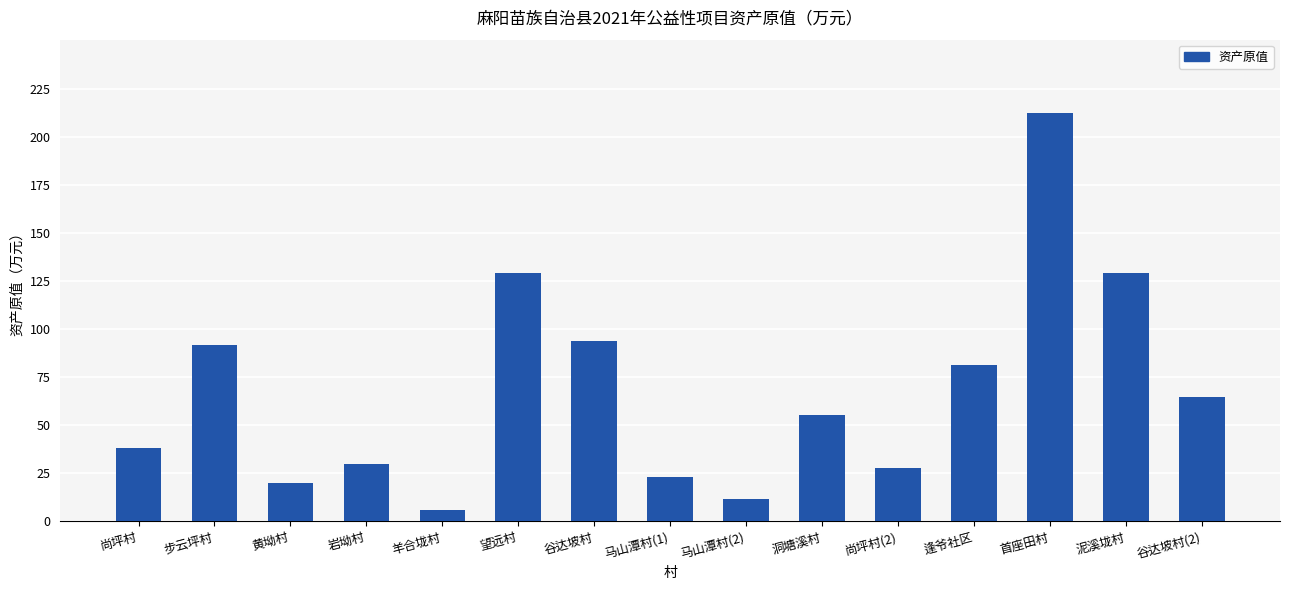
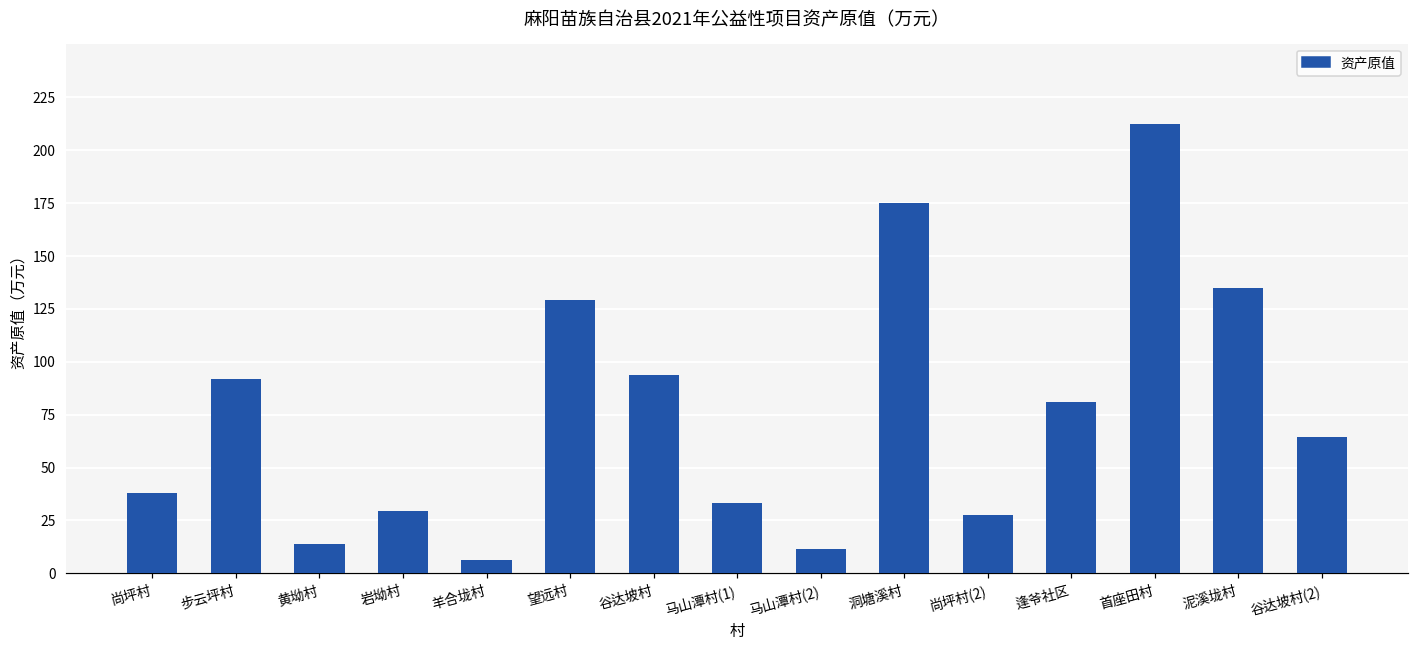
  {
    "尚坪村": 38,
    "步云坪村": 92,
-   "黄坳村": 20,
+   "黄坳村": 14,
    "岩坳村": 30,
    "羊合垅村": 6,
    "望远村": 129,
    "谷达坡村": 94,
-   "马山潭村(1)": 23,
+   "马山潭村(1)": 33,
    "马山潭村(2)": 11,
-   "洞塘溪村": 55,
+   "洞塘溪村": 175,
    "尚坪村(2)": 27,
    "逢爷社区": 81,
    "首座田村": 212,
-   "泥溪垅村": 129,
+   "泥溪垅村": 135,
    "谷达坡村(2)": 65
  }
